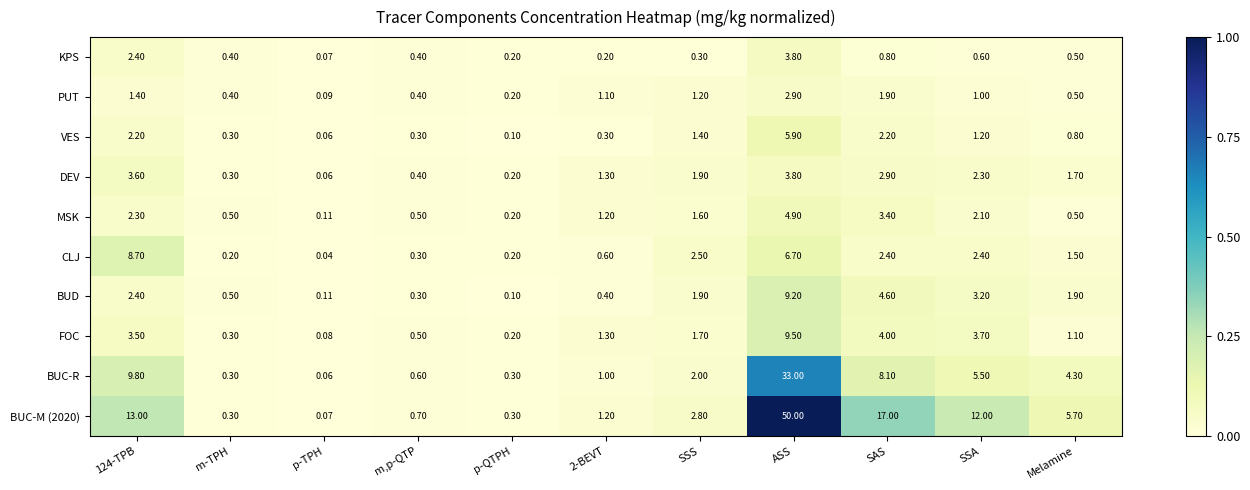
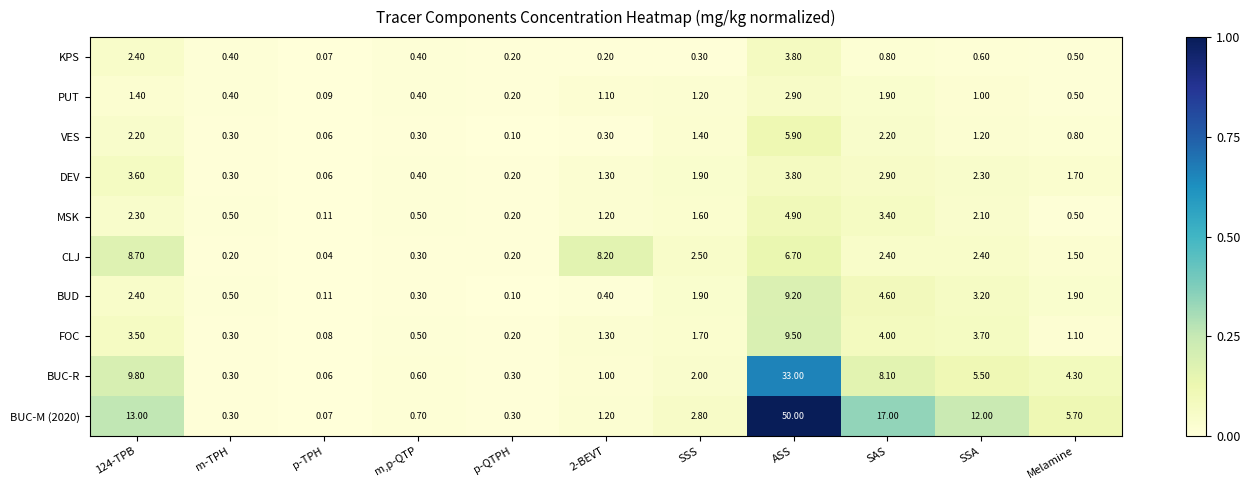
  {
    "KPS": {
      "124-TPB": 2.40,
      "m-TPH": 0.40,
      "p-TPH": 0.07,
      "m,p-QTP": 0.40,
      "p-QTPH": 0.20,
      "2-BEVT": 0.20,
      "SSS": 0.30,
      "ASS": 3.80,
      "SAS": 0.80,
      "SSA": 0.60,
      "Melamine": 0.50
    },
    "PUT": {
      "124-TPB": 1.40,
      "m-TPH": 0.40,
      "p-TPH": 0.09,
      "m,p-QTP": 0.40,
      "p-QTPH": 0.20,
      "2-BEVT": 1.10,
      "SSS": 1.20,
      "ASS": 2.90,
      "SAS": 1.90,
      "SSA": 1.00,
      "Melamine": 0.50
    },
    "VES": {
      "124-TPB": 2.20,
      "m-TPH": 0.30,
      "p-TPH": 0.06,
      "m,p-QTP": 0.30,
      "p-QTPH": 0.10,
      "2-BEVT": 0.30,
      "SSS": 1.40,
      "ASS": 5.90,
      "SAS": 2.20,
      "SSA": 1.20,
      "Melamine": 0.80
    },
    "DEV": {
      "124-TPB": 3.60,
      "m-TPH": 0.30,
      "p-TPH": 0.06,
      "m,p-QTP": 0.40,
      "p-QTPH": 0.20,
      "2-BEVT": 1.30,
      "SSS": 1.90,
      "ASS": 3.80,
      "SAS": 2.90,
      "SSA": 2.30,
      "Melamine": 1.70
    },
    "MSK": {
      "124-TPB": 2.30,
      "m-TPH": 0.50,
      "p-TPH": 0.11,
      "m,p-QTP": 0.50,
      "p-QTPH": 0.20,
      "2-BEVT": 1.20,
      "SSS": 1.60,
      "ASS": 4.90,
      "SAS": 3.40,
      "SSA": 2.10,
      "Melamine": 0.50
    },
    "CLJ": {
      "124-TPB": 8.70,
      "m-TPH": 0.20,
      "p-TPH": 0.04,
      "m,p-QTP": 0.30,
      "p-QTPH": 0.20,
-     "2-BEVT": 0.60,
+     "2-BEVT": 8.20,
      "SSS": 2.50,
      "ASS": 6.70,
      "SAS": 2.40,
      "SSA": 2.40,
      "Melamine": 1.50
    },
    "BUD": {
      "124-TPB": 2.40,
      "m-TPH": 0.50,
      "p-TPH": 0.11,
      "m,p-QTP": 0.30,
      "p-QTPH": 0.10,
      "2-BEVT": 0.40,
      "SSS": 1.90,
      "ASS": 9.20,
      "SAS": 4.60,
      "SSA": 3.20,
      "Melamine": 1.90
    },
    "FOC": {
      "124-TPB": 3.50,
      "m-TPH": 0.30,
      "p-TPH": 0.08,
      "m,p-QTP": 0.50,
      "p-QTPH": 0.20,
      "2-BEVT": 1.30,
      "SSS": 1.70,
      "ASS": 9.50,
      "SAS": 4.00,
      "SSA": 3.70,
      "Melamine": 1.10
    },
    "BUC-R": {
      "124-TPB": 9.80,
      "m-TPH": 0.30,
      "p-TPH": 0.06,
      "m,p-QTP": 0.60,
      "p-QTPH": 0.30,
      "2-BEVT": 1.00,
      "SSS": 2.00,
      "ASS": 33.00,
      "SAS": 8.10,
      "SSA": 5.50,
      "Melamine": 4.30
    },
    "BUC-M (2020)": {
      "124-TPB": 13.00,
      "m-TPH": 0.30,
      "p-TPH": 0.07,
      "m,p-QTP": 0.70,
      "p-QTPH": 0.30,
      "2-BEVT": 1.20,
      "SSS": 2.80,
      "ASS": 50.00,
      "SAS": 17.00,
      "SSA": 12.00,
      "Melamine": 5.70
    }
  }
